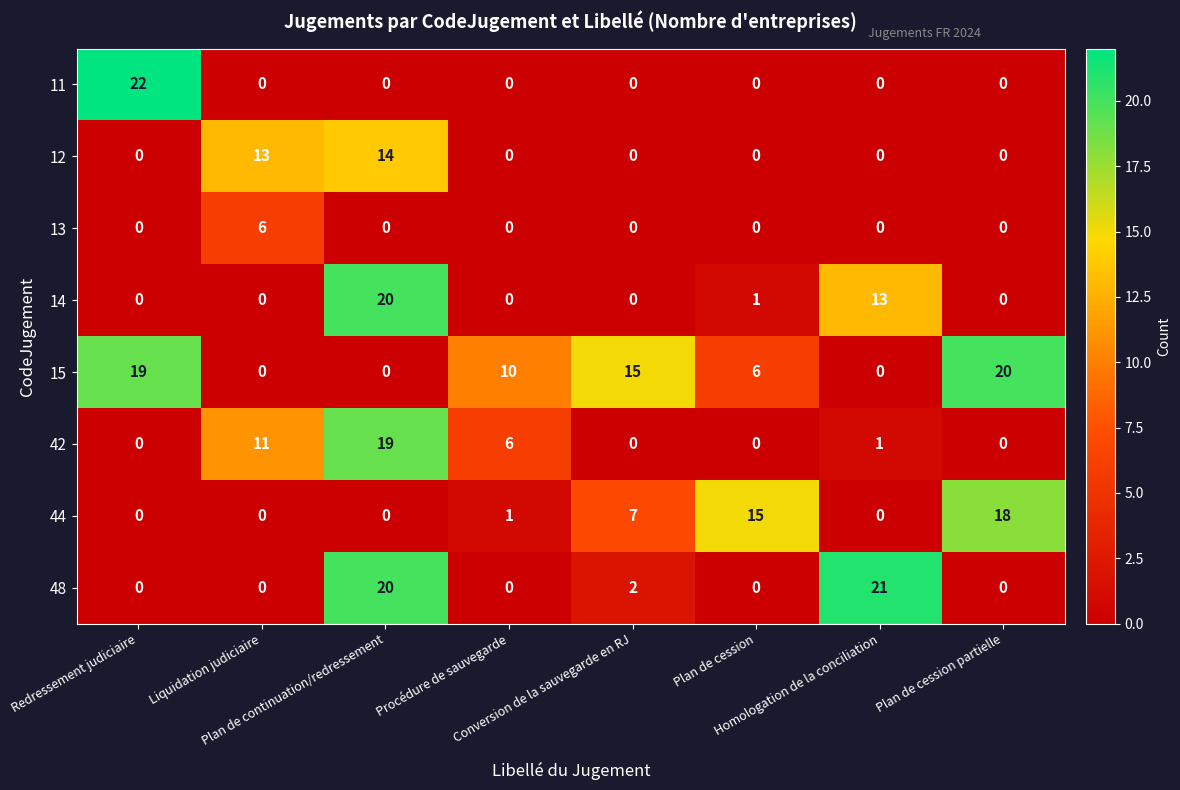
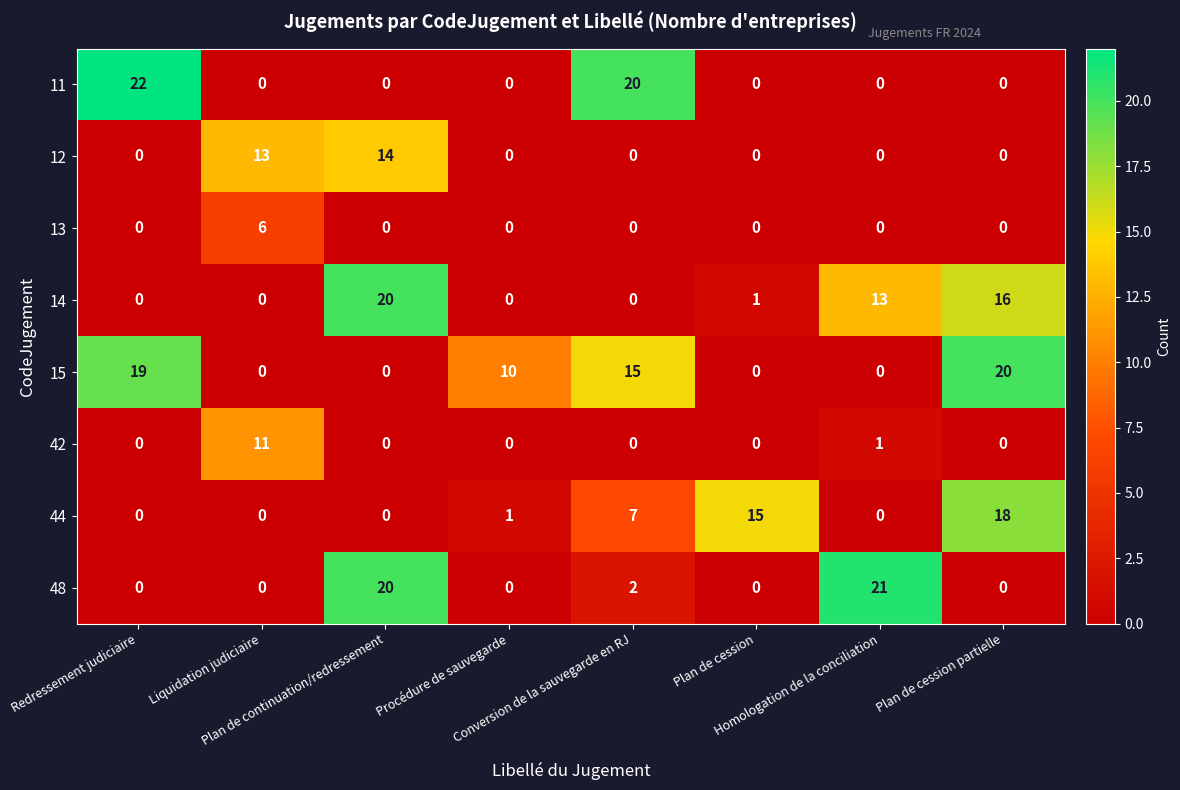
  {
    "11": {
      "Redressement judiciaire": 22,
      "Liquidation judiciaire": 0,
      "Plan de continuation/redressement": 0,
      "Procédure de sauvegarde": 0,
-     "Conversion de la sauvegarde en RJ": 0,
+     "Conversion de la sauvegarde en RJ": 20,
      "Plan de cession": 0,
      "Homologation de la conciliation": 0,
      "Plan de cession partielle": 0
    },
    "12": {
      "Redressement judiciaire": 0,
      "Liquidation judiciaire": 13,
      "Plan de continuation/redressement": 14,
      "Procédure de sauvegarde": 0,
      "Conversion de la sauvegarde en RJ": 0,
      "Plan de cession": 0,
      "Homologation de la conciliation": 0,
      "Plan de cession partielle": 0
    },
    "13": {
      "Redressement judiciaire": 0,
      "Liquidation judiciaire": 6,
      "Plan de continuation/redressement": 0,
      "Procédure de sauvegarde": 0,
      "Conversion de la sauvegarde en RJ": 0,
      "Plan de cession": 0,
      "Homologation de la conciliation": 0,
      "Plan de cession partielle": 0
    },
    "14": {
      "Redressement judiciaire": 0,
      "Liquidation judiciaire": 0,
      "Plan de continuation/redressement": 20,
      "Procédure de sauvegarde": 0,
      "Conversion de la sauvegarde en RJ": 0,
      "Plan de cession": 1,
      "Homologation de la conciliation": 13,
-     "Plan de cession partielle": 0
+     "Plan de cession partielle": 16
    },
    "15": {
      "Redressement judiciaire": 19,
      "Liquidation judiciaire": 0,
      "Plan de continuation/redressement": 0,
      "Procédure de sauvegarde": 10,
      "Conversion de la sauvegarde en RJ": 15,
-     "Plan de cession": 6,
+     "Plan de cession": 0,
      "Homologation de la conciliation": 0,
      "Plan de cession partielle": 20
    },
    "42": {
      "Redressement judiciaire": 0,
      "Liquidation judiciaire": 11,
-     "Plan de continuation/redressement": 19,
-     "Procédure de sauvegarde": 6,
+     "Plan de continuation/redressement": 0,
+     "Procédure de sauvegarde": 0,
      "Conversion de la sauvegarde en RJ": 0,
      "Plan de cession": 0,
      "Homologation de la conciliation": 1,
      "Plan de cession partielle": 0
    },
    "44": {
      "Redressement judiciaire": 0,
      "Liquidation judiciaire": 0,
      "Plan de continuation/redressement": 0,
      "Procédure de sauvegarde": 1,
      "Conversion de la sauvegarde en RJ": 7,
      "Plan de cession": 15,
      "Homologation de la conciliation": 0,
      "Plan de cession partielle": 18
    },
    "48": {
      "Redressement judiciaire": 0,
      "Liquidation judiciaire": 0,
      "Plan de continuation/redressement": 20,
      "Procédure de sauvegarde": 0,
      "Conversion de la sauvegarde en RJ": 2,
      "Plan de cession": 0,
      "Homologation de la conciliation": 21,
      "Plan de cession partielle": 0
    }
  }
